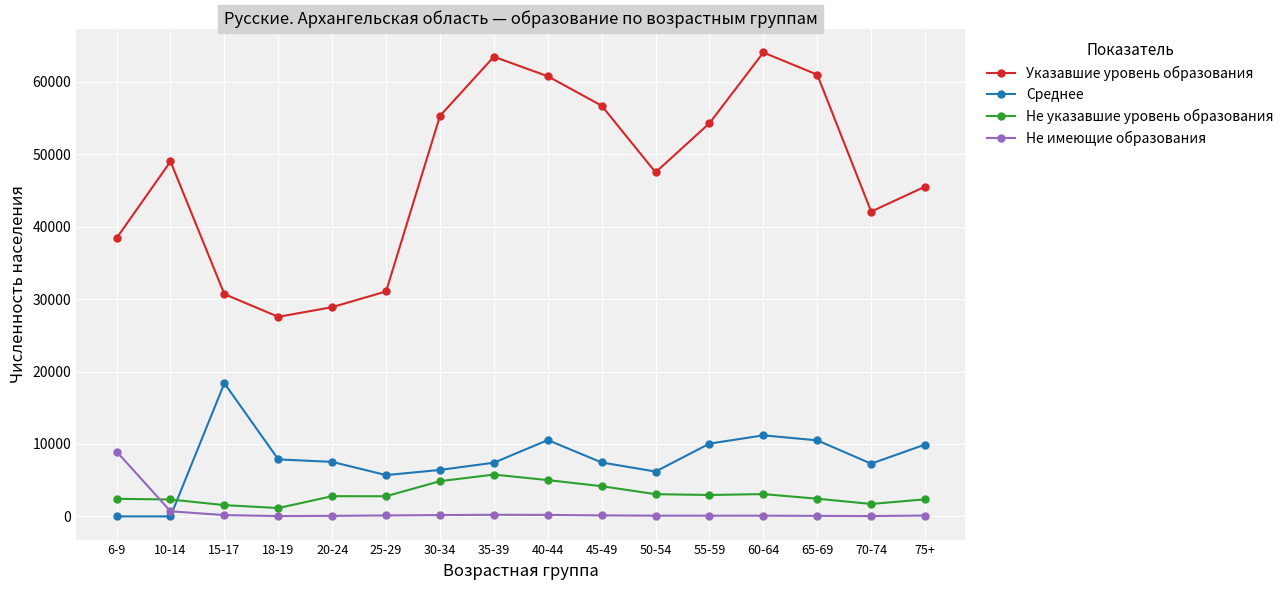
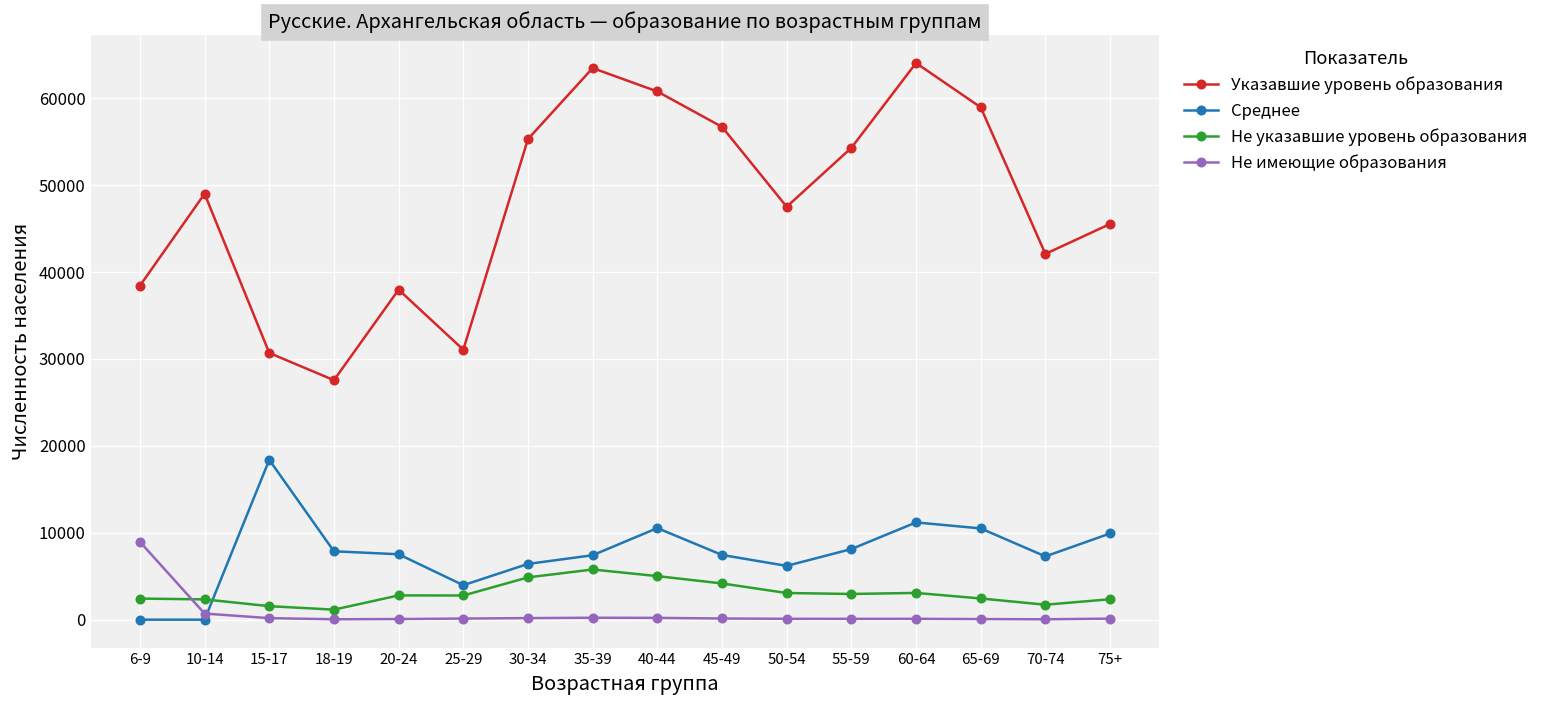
  {
    "Указавшие уровень образования": {
      "6-9": 38000,
      "10-14": 49000,
      "15-17": 31000,
      "18-19": 28000,
-     "20-24": 29000,
+     "20-24": 38000,
      "25-29": 31000,
      "30-34": 55000,
      "35-39": 63000,
      "40-44": 61000,
      "45-49": 57000,
      "50-54": 48000,
      "55-59": 54000,
      "60-64": 64000,
-     "65-69": 61000,
+     "65-69": 59000,
      "70-74": 42000,
      "75+": 46000
    },
    "Среднее": {
      "6-9": 0,
      "10-14": 0,
      "15-17": 18000,
      "18-19": 8000,
      "20-24": 8000,
-     "25-29": 6000,
+     "25-29": 4000,
      "30-34": 6000,
      "35-39": 7000,
      "40-44": 11000,
      "45-49": 7000,
      "50-54": 6000,
-     "55-59": 10000,
+     "55-59": 8000,
      "60-64": 11000,
      "65-69": 10000,
      "70-74": 7000,
      "75+": 10000
    },
    "Не указавшие уровень образования": {
      "6-9": 2000,
      "10-14": 2000,
      "15-17": 2000,
      "18-19": 1000,
      "20-24": 3000,
      "25-29": 3000,
      "30-34": 5000,
      "35-39": 6000,
      "40-44": 5000,
      "45-49": 4000,
      "50-54": 3000,
      "55-59": 3000,
      "60-64": 3000,
      "65-69": 2000,
      "70-74": 2000,
      "75+": 2000
    },
    "Не имеющие образования": {
      "6-9": 9000,
      "10-14": 1000,
      "15-17": 0,
      "18-19": 0,
      "20-24": 0,
      "25-29": 0,
      "30-34": 0,
      "35-39": 0,
      "40-44": 0,
      "45-49": 0,
      "50-54": 0,
      "55-59": 0,
      "60-64": 0,
      "65-69": 0,
      "70-74": 0,
      "75+": 0
    }
  }
